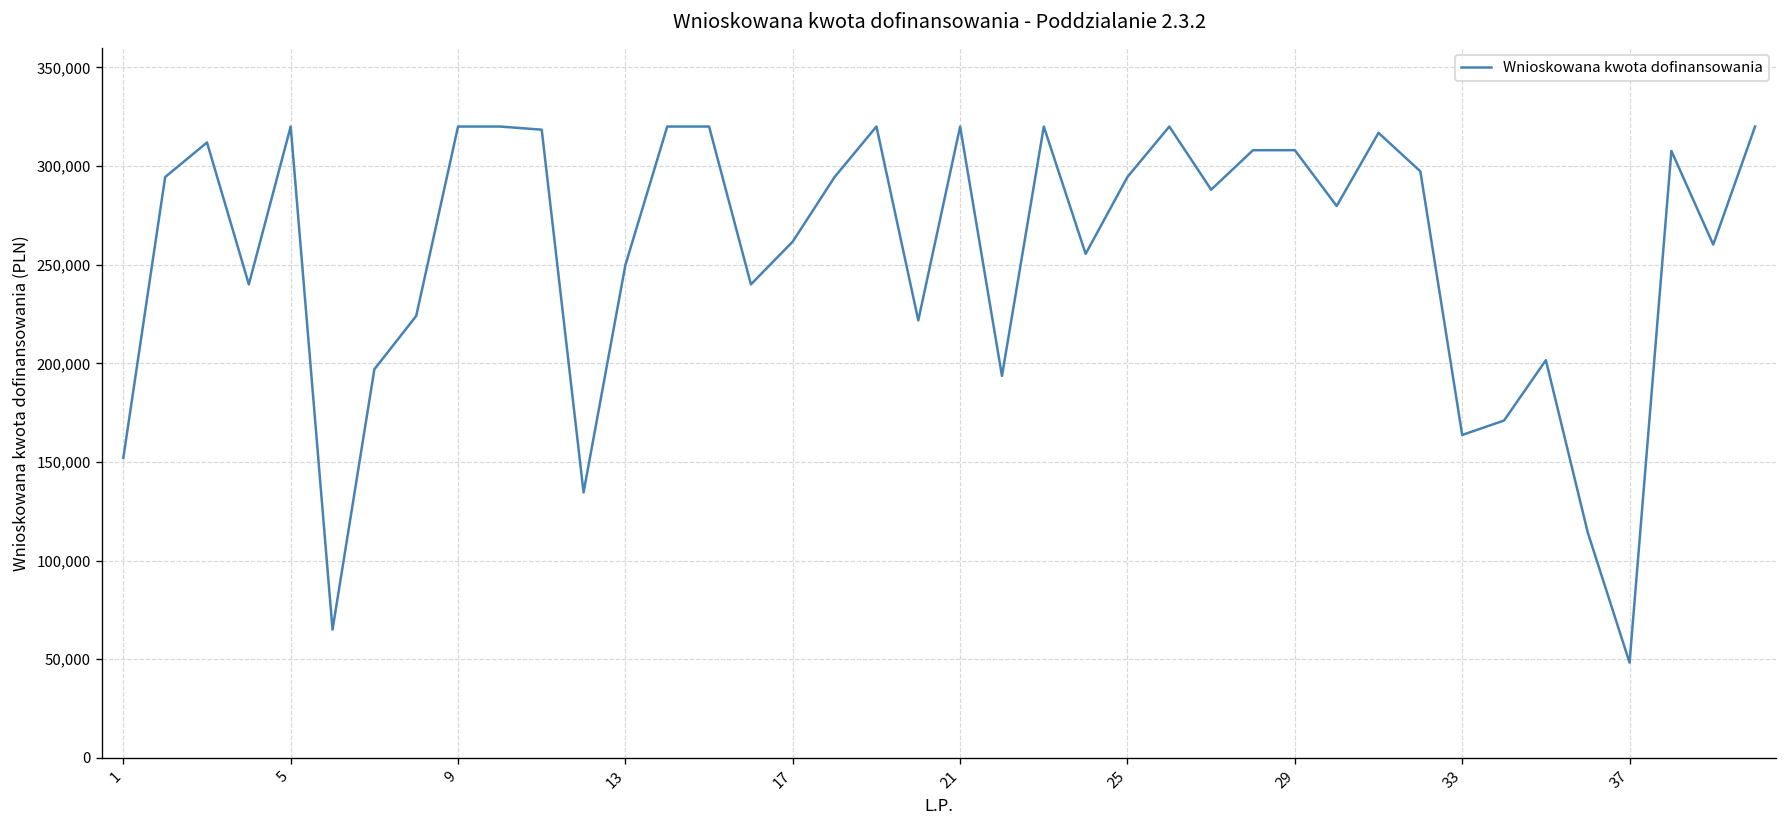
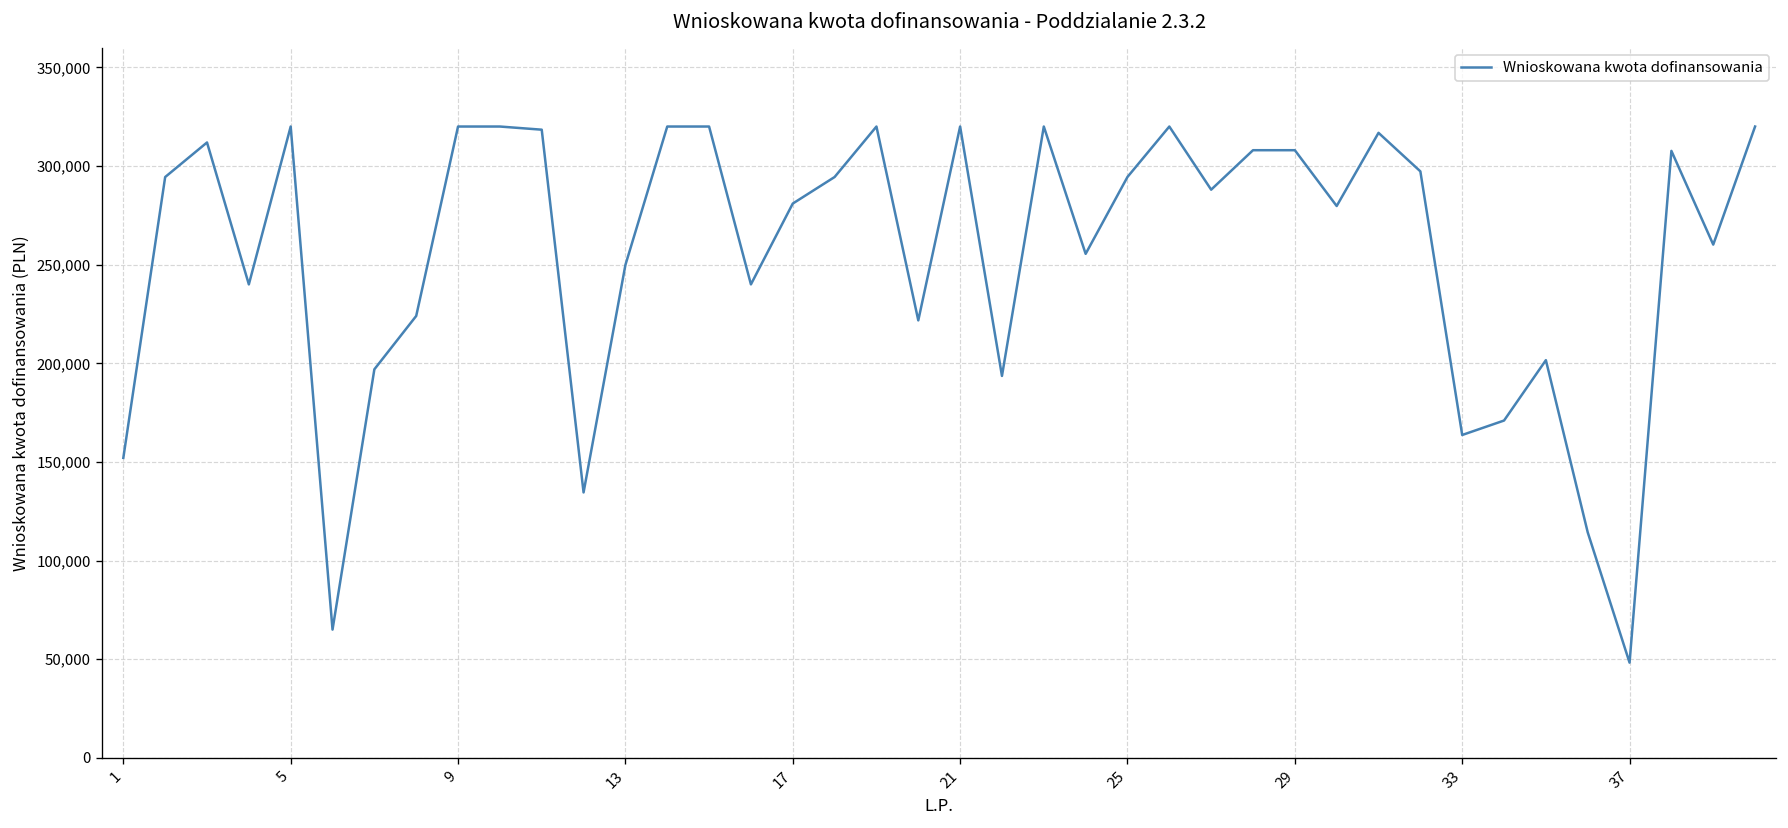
  {
    "1": "152,000",
    "5": "320,000",
    "9": "320,000",
    "13": "250,000",
-   "17": "262,000",
+   "17": "281,000",
    "21": "320,000",
    "25": "294,000",
    "29": "308,000",
    "33": "164,000",
    "37": "48,000"
  }
